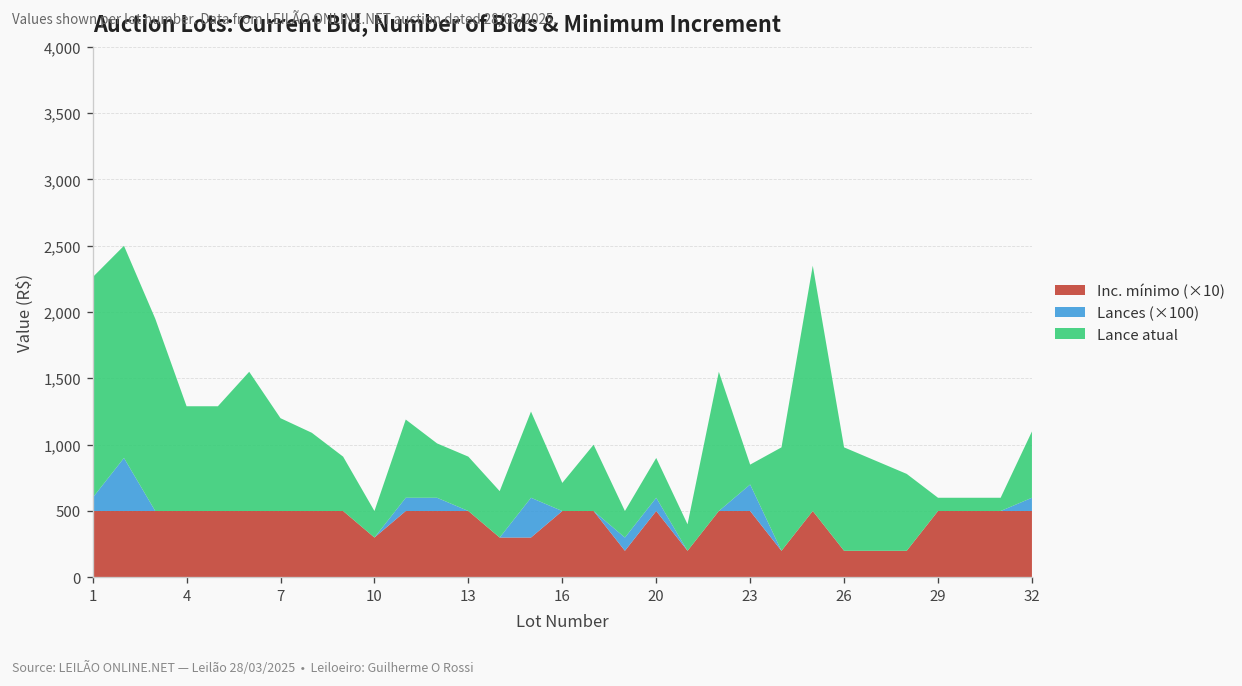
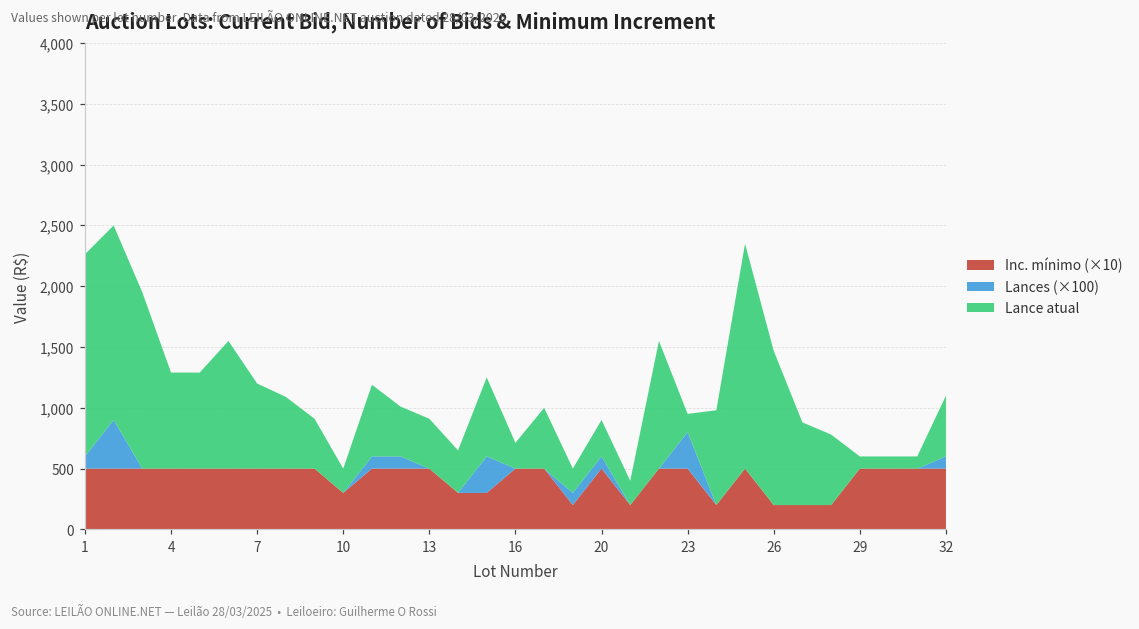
  {
    "Inc. mínimo (×10)": {
      "1": "500",
      "20": "500",
      "23": "500",
      "32": "500"
    },
    "Lances (×100)": {
      "1": "100",
      "20": "100",
-     "23": "200",
+     "23": "300",
      "32": "100"
    },
    "Lance atual": {
      "1": "1,660",
      "4": "790",
      "7": "700",
      "10": "200",
      "13": "410",
      "16": "210",
      "20": "300",
      "23": "150",
-     "26": "780",
+     "26": "1,270",
      "29": "100",
      "32": "500"
    }
  }
